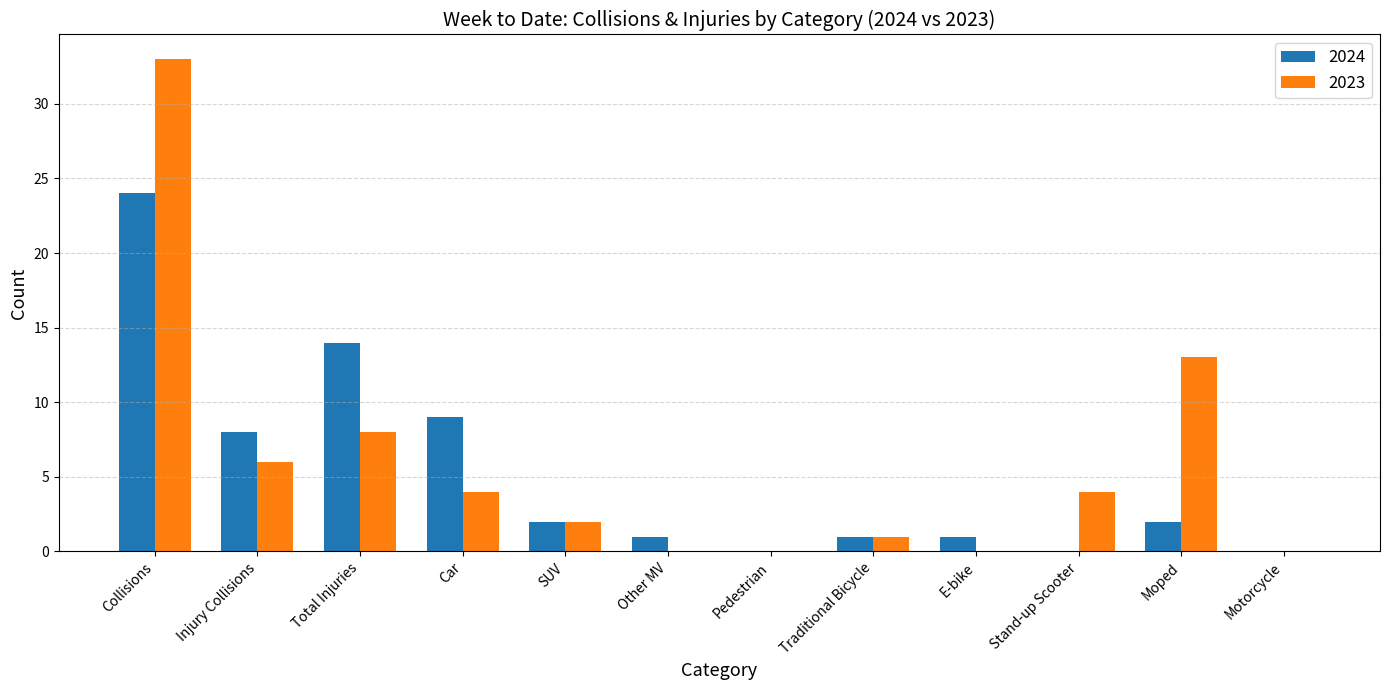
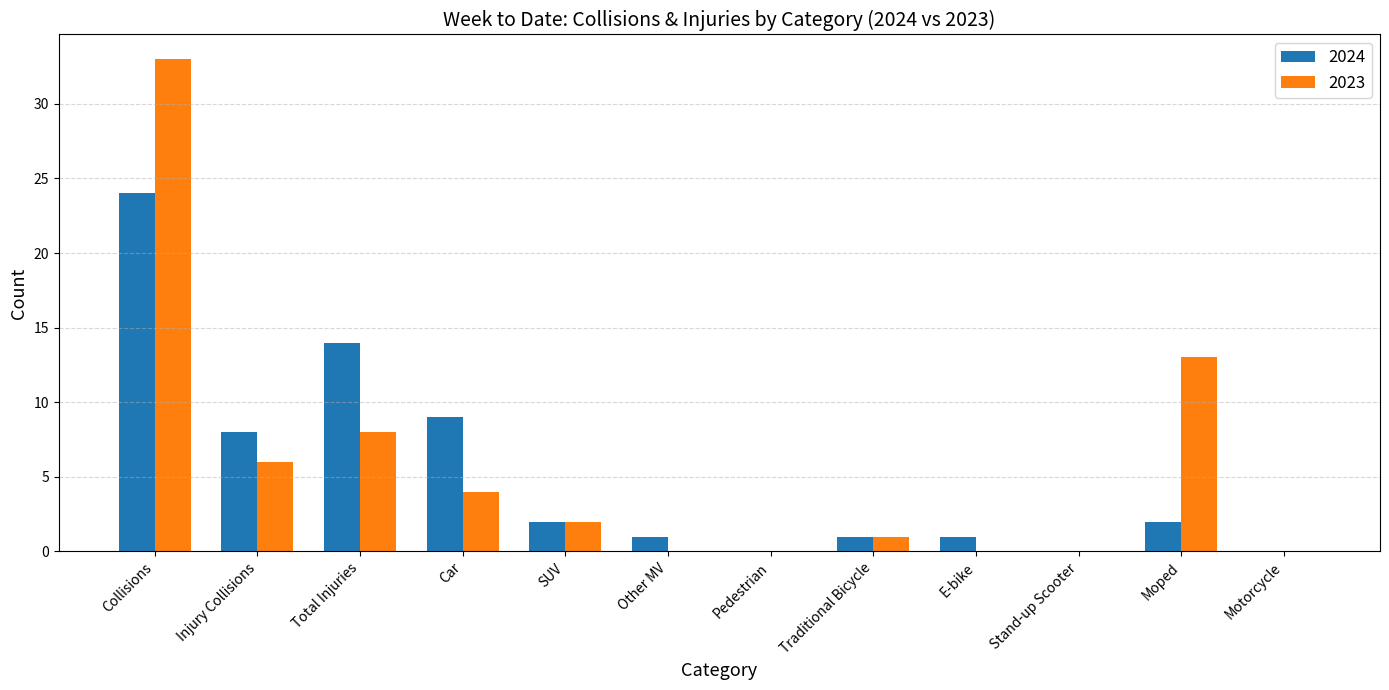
  {
    "2024": {
      "Collisions": 24,
      "Injury Collisions": 8,
      "Total Injuries": 14,
      "Car": 9,
      "SUV": 2,
      "Other MV": 1,
      "Pedestrian": 0,
      "Traditional Bicycle": 1,
      "E-bike": 1,
      "Stand-up Scooter": 0,
      "Moped": 2,
      "Motorcycle": 0
    },
    "2023": {
      "Collisions": 33,
      "Injury Collisions": 6,
      "Total Injuries": 8,
      "Car": 4,
      "SUV": 2,
      "Other MV": 0,
      "Pedestrian": 0,
      "Traditional Bicycle": 1,
      "E-bike": 0,
-     "Stand-up Scooter": 4,
+     "Stand-up Scooter": 0,
      "Moped": 13,
      "Motorcycle": 0
    }
  }
